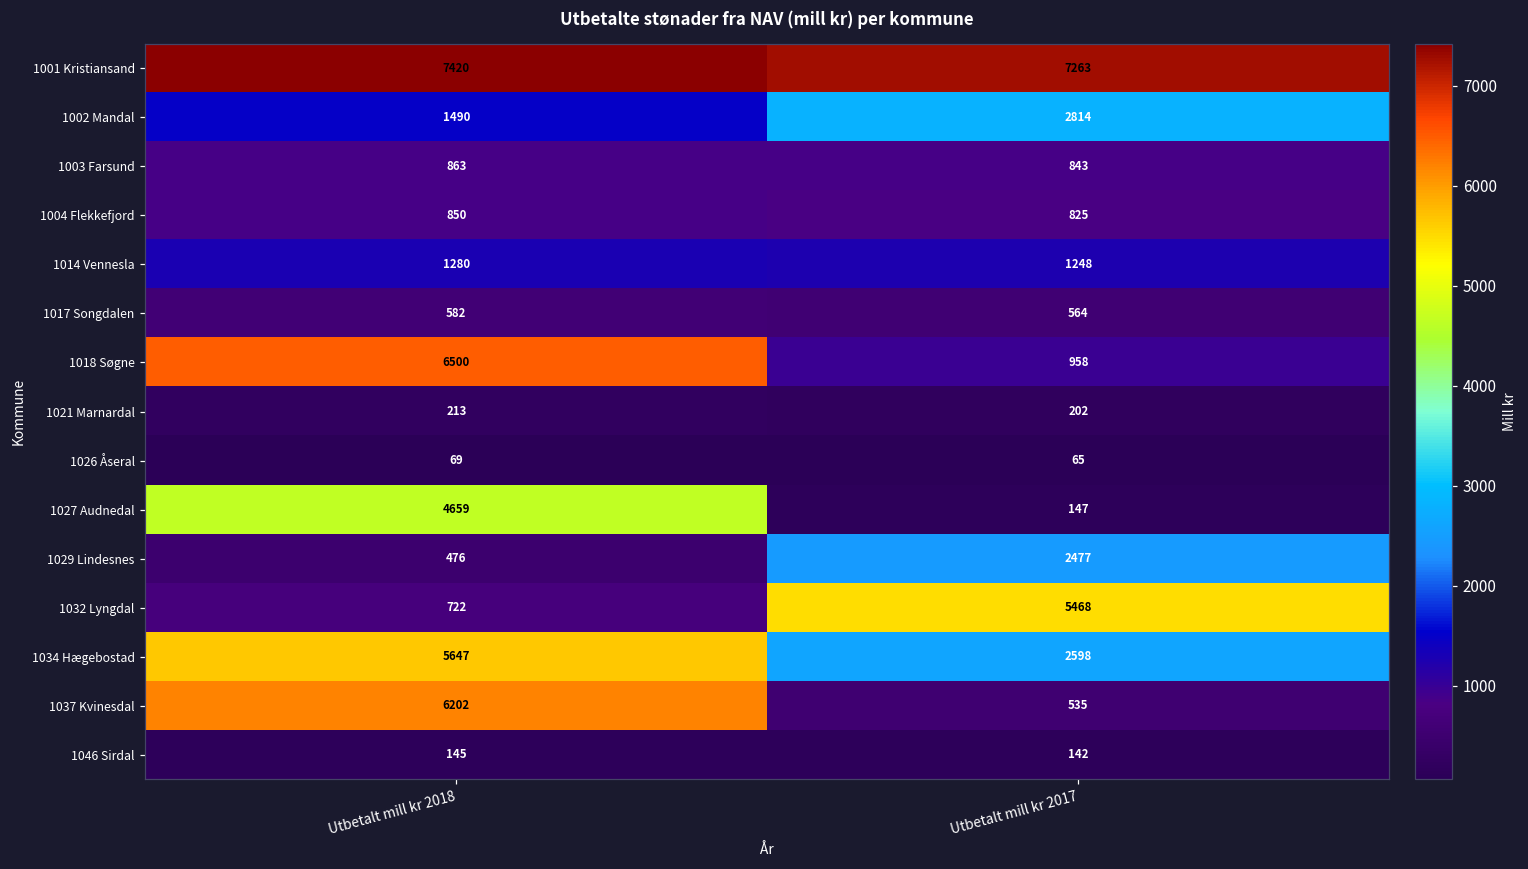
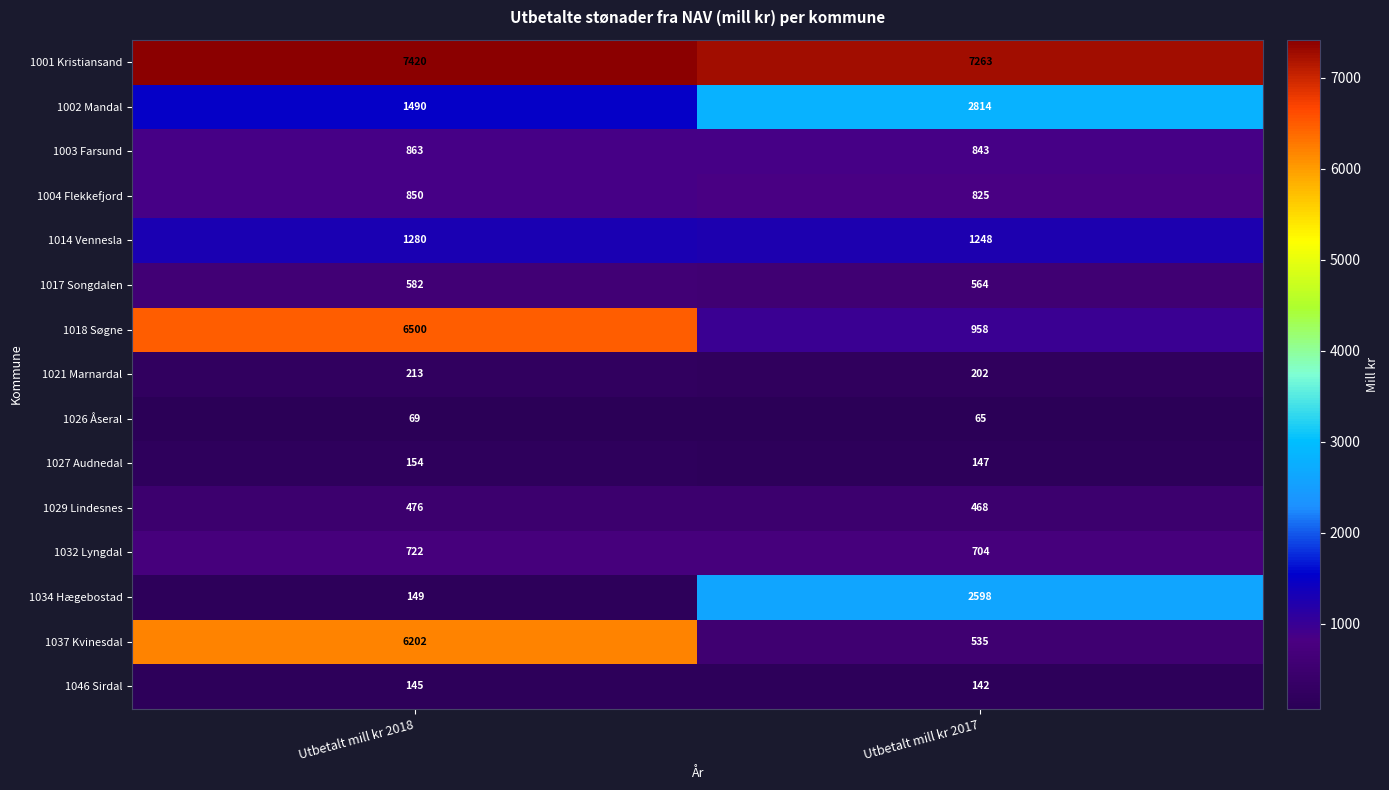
  {
    "1001 Kristiansand": {
      "Utbetalt mill kr 2018": 7420,
      "Utbetalt mill kr 2017": 7263
    },
    "1002 Mandal": {
      "Utbetalt mill kr 2018": 1490,
      "Utbetalt mill kr 2017": 2814
    },
    "1003 Farsund": {
      "Utbetalt mill kr 2018": 863,
      "Utbetalt mill kr 2017": 843
    },
    "1004 Flekkefjord": {
      "Utbetalt mill kr 2018": 850,
      "Utbetalt mill kr 2017": 825
    },
    "1014 Vennesla": {
      "Utbetalt mill kr 2018": 1280,
      "Utbetalt mill kr 2017": 1248
    },
    "1017 Songdalen": {
      "Utbetalt mill kr 2018": 582,
      "Utbetalt mill kr 2017": 564
    },
    "1018 Søgne": {
      "Utbetalt mill kr 2018": 6500,
      "Utbetalt mill kr 2017": 958
    },
    "1021 Marnardal": {
      "Utbetalt mill kr 2018": 213,
      "Utbetalt mill kr 2017": 202
    },
    "1026 Åseral": {
      "Utbetalt mill kr 2018": 69,
      "Utbetalt mill kr 2017": 65
    },
    "1027 Audnedal": {
-     "Utbetalt mill kr 2018": 4659,
+     "Utbetalt mill kr 2018": 154,
      "Utbetalt mill kr 2017": 147
    },
    "1029 Lindesnes": {
      "Utbetalt mill kr 2018": 476,
-     "Utbetalt mill kr 2017": 2477
+     "Utbetalt mill kr 2017": 468
    },
    "1032 Lyngdal": {
      "Utbetalt mill kr 2018": 722,
-     "Utbetalt mill kr 2017": 5468
+     "Utbetalt mill kr 2017": 704
    },
    "1034 Hægebostad": {
-     "Utbetalt mill kr 2018": 5647,
+     "Utbetalt mill kr 2018": 149,
      "Utbetalt mill kr 2017": 2598
    },
    "1037 Kvinesdal": {
      "Utbetalt mill kr 2018": 6202,
      "Utbetalt mill kr 2017": 535
    },
    "1046 Sirdal": {
      "Utbetalt mill kr 2018": 145,
      "Utbetalt mill kr 2017": 142
    }
  }
